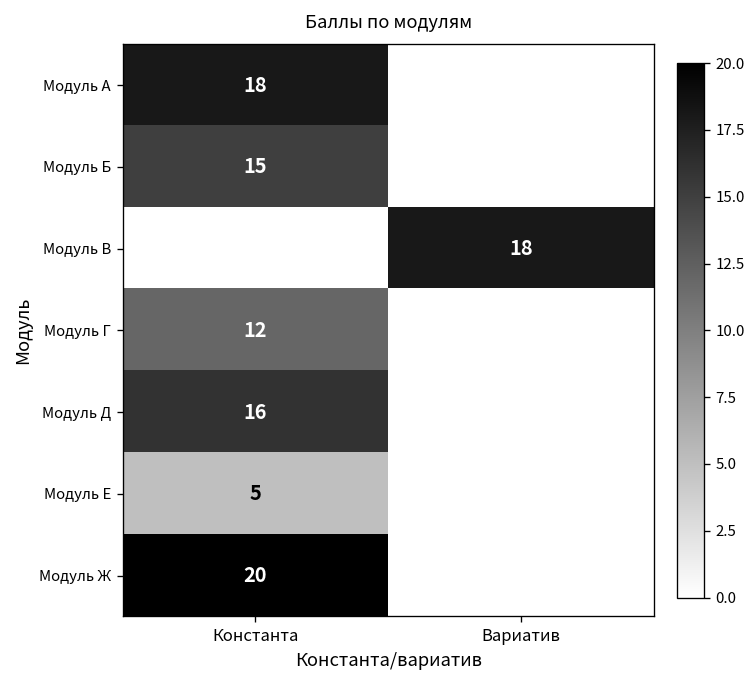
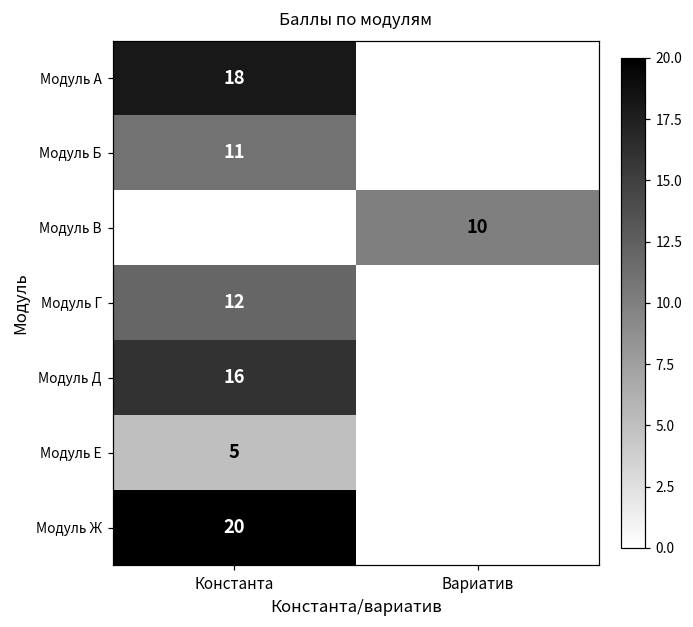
  {
    "Модуль А": {
      "Константа": 18
    },
    "Модуль Б": {
-     "Константа": 15
+     "Константа": 11
    },
    "Модуль В": {
-     "Вариатив": 18
+     "Вариатив": 10
    },
    "Модуль Г": {
      "Константа": 12
    },
    "Модуль Д": {
      "Константа": 16
    },
    "Модуль Е": {
      "Константа": 5
    },
    "Модуль Ж": {
      "Константа": 20
    }
  }
